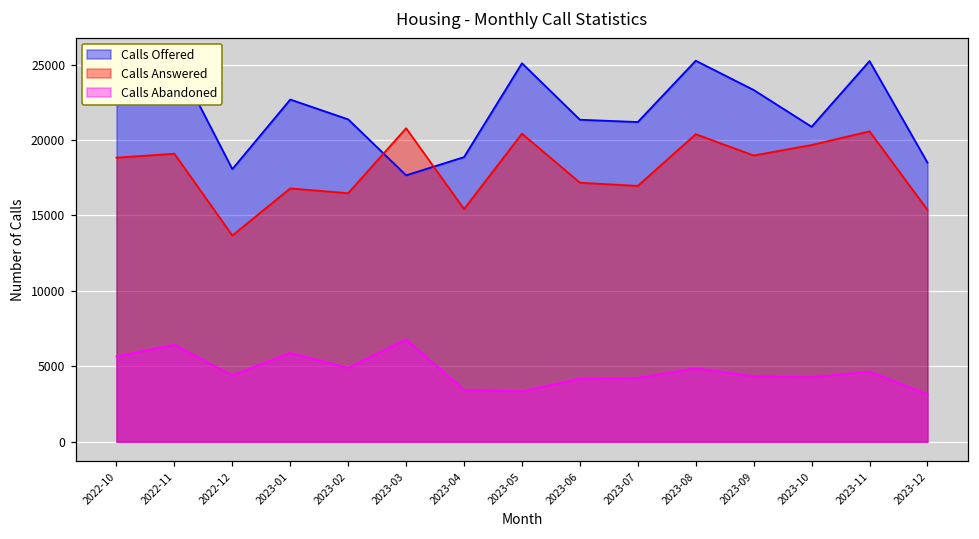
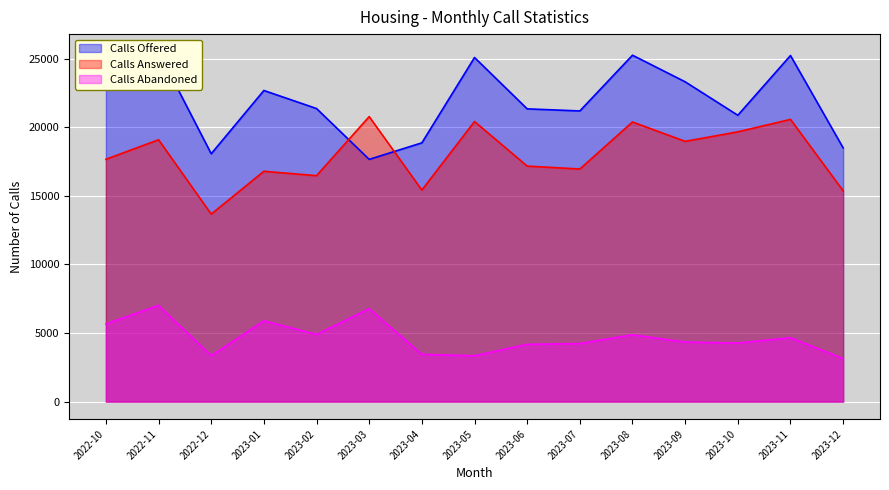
  {
    "Calls Offered": {
      "2022-12": 18100,
      "2023-01": 22700,
      "2023-02": 21400,
      "2023-03": 17700,
      "2023-04": 18900,
      "2023-05": 25100,
      "2023-06": 21300,
      "2023-07": 21200,
      "2023-08": 25300,
      "2023-09": 23300,
      "2023-10": 20900,
      "2023-11": 25200,
      "2023-12": 18500
    },
    "Calls Answered": {
-     "2022-10": 18800,
+     "2022-10": 17700,
      "2022-11": 19100,
      "2022-12": 13700,
      "2023-01": 16800,
      "2023-02": 16500,
      "2023-03": 20800,
      "2023-04": 15400,
      "2023-05": 20400,
      "2023-06": 17200,
      "2023-07": 17000,
      "2023-08": 20400,
      "2023-09": 19000,
      "2023-10": 19700,
      "2023-11": 20600,
      "2023-12": 15400
    },
    "Calls Abandoned": {
      "2022-10": 5700,
-     "2022-11": 6400,
-     "2022-12": 4400,
+     "2022-11": 7000,
+     "2022-12": 3300,
      "2023-01": 5900,
      "2023-02": 4900,
      "2023-03": 6800,
      "2023-04": 3400,
      "2023-05": 3300,
      "2023-06": 4200,
      "2023-07": 4200,
      "2023-08": 4900,
      "2023-09": 4300,
      "2023-10": 4300,
      "2023-11": 4700,
      "2023-12": 3100
    }
  }
